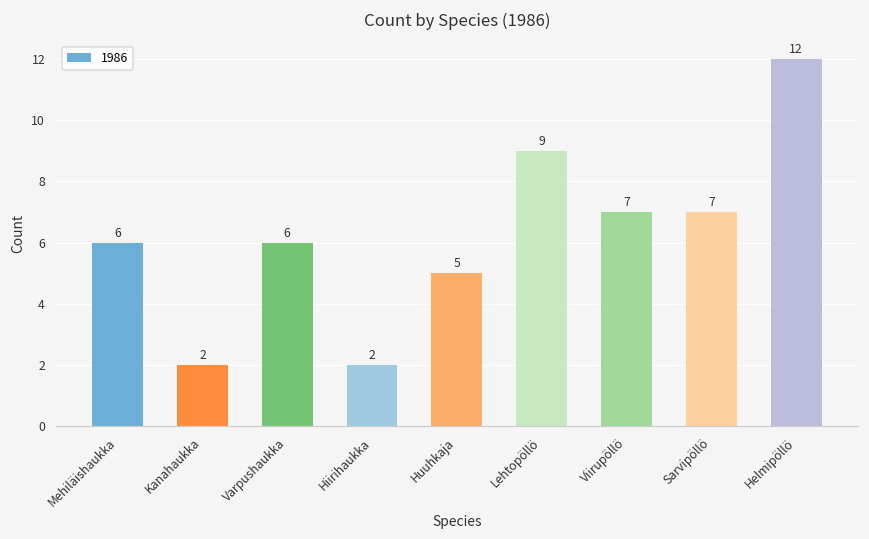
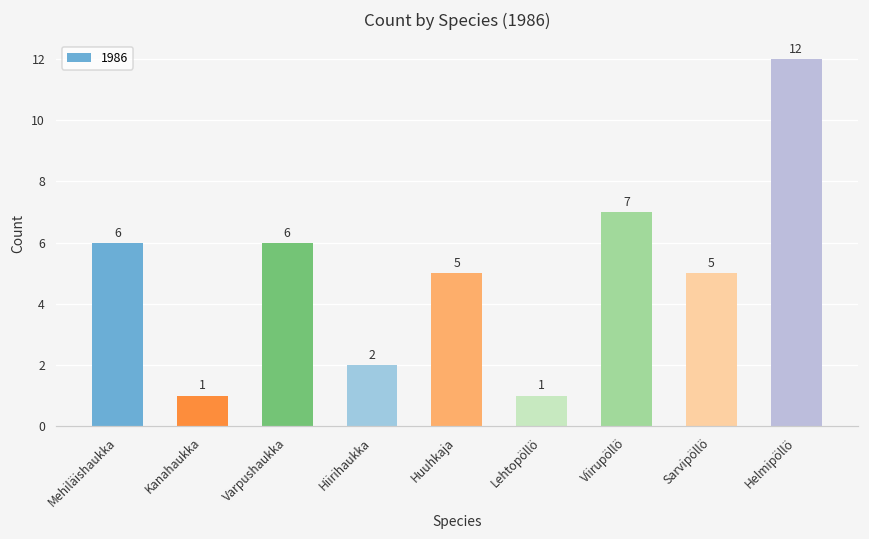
  {
    "Mehiläishaukka": 6,
-   "Kanahaukka": 2,
+   "Kanahaukka": 1,
    "Varpushaukka": 6,
    "Hiirihaukka": 2,
    "Huuhkaja": 5,
-   "Lehtopöllö": 9,
+   "Lehtopöllö": 1,
    "Viirupöllö": 7,
-   "Sarvipöllö": 7,
+   "Sarvipöllö": 5,
    "Helmipöllö": 12
  }
